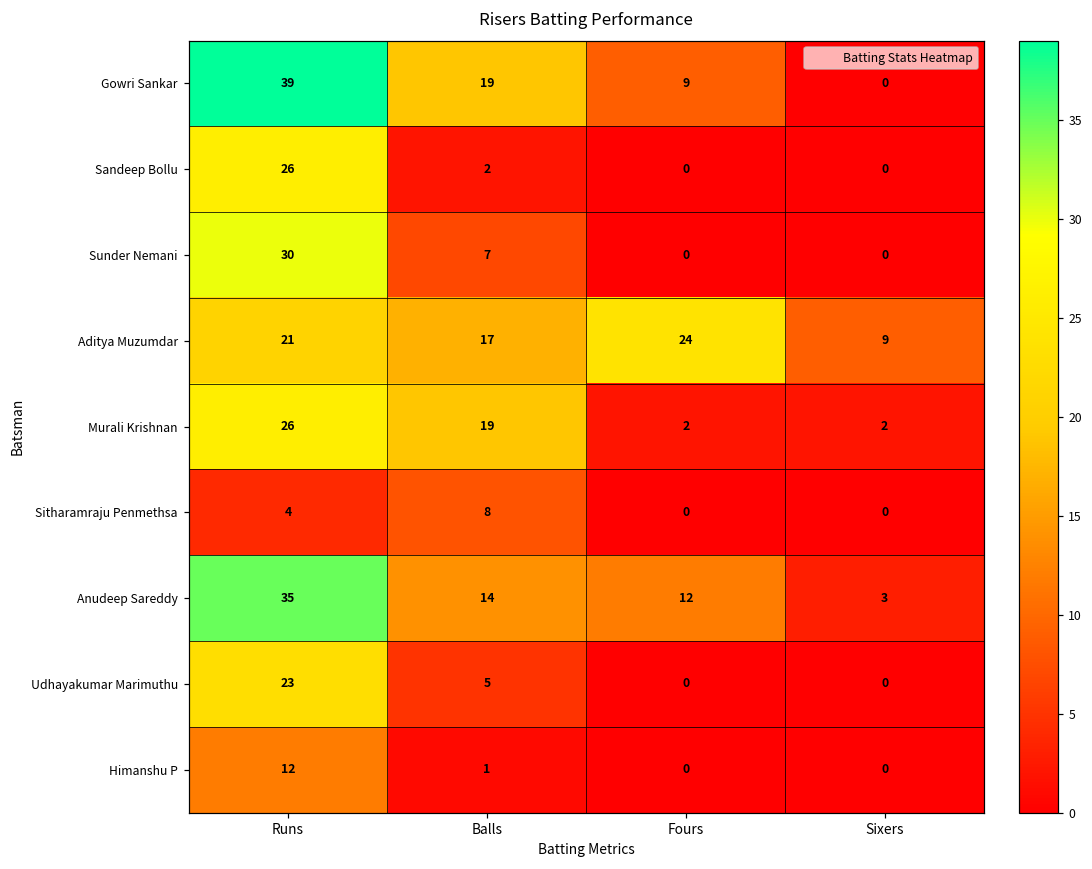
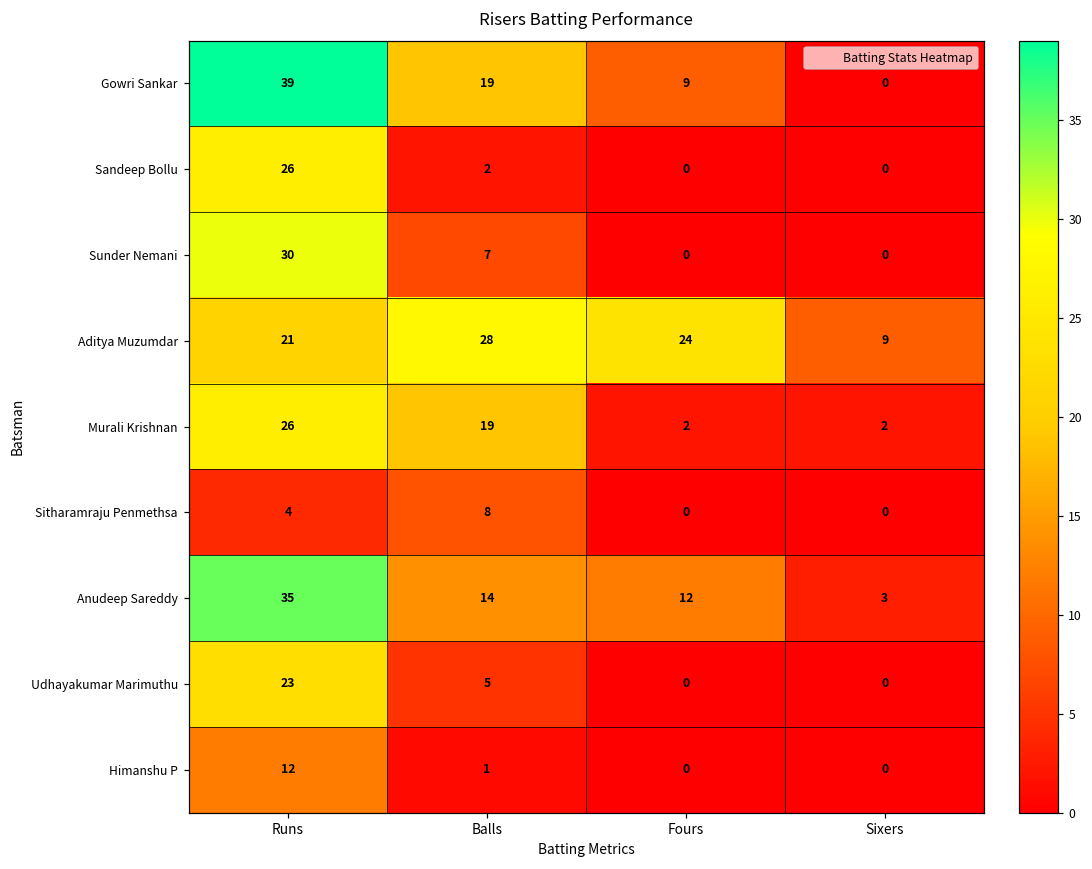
  {
    "Gowri Sankar": {
      "Runs": 39,
      "Balls": 19,
      "Fours": 9,
      "Sixers": 0
    },
    "Sandeep Bollu": {
      "Runs": 26,
      "Balls": 2,
      "Fours": 0,
      "Sixers": 0
    },
    "Sunder Nemani": {
      "Runs": 30,
      "Balls": 7,
      "Fours": 0,
      "Sixers": 0
    },
    "Aditya Muzumdar": {
      "Runs": 21,
-     "Balls": 17,
+     "Balls": 28,
      "Fours": 24,
      "Sixers": 9
    },
    "Murali Krishnan": {
      "Runs": 26,
      "Balls": 19,
      "Fours": 2,
      "Sixers": 2
    },
    "Sitharamraju Penmethsa": {
      "Runs": 4,
      "Balls": 8,
      "Fours": 0,
      "Sixers": 0
    },
    "Anudeep Sareddy": {
      "Runs": 35,
      "Balls": 14,
      "Fours": 12,
      "Sixers": 3
    },
    "Udhayakumar Marimuthu": {
      "Runs": 23,
      "Balls": 5,
      "Fours": 0,
      "Sixers": 0
    },
    "Himanshu P": {
      "Runs": 12,
      "Balls": 1,
      "Fours": 0,
      "Sixers": 0
    }
  }
